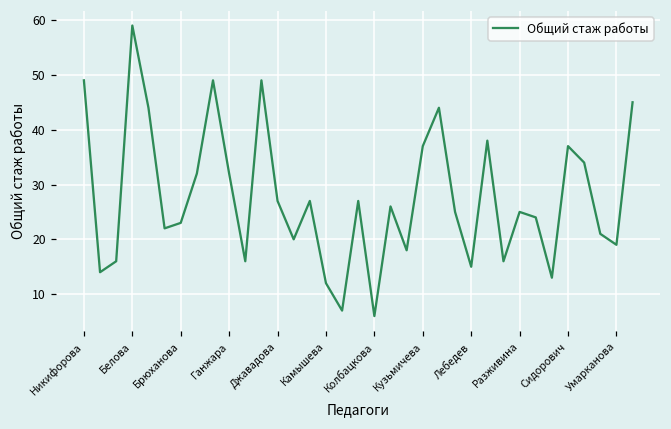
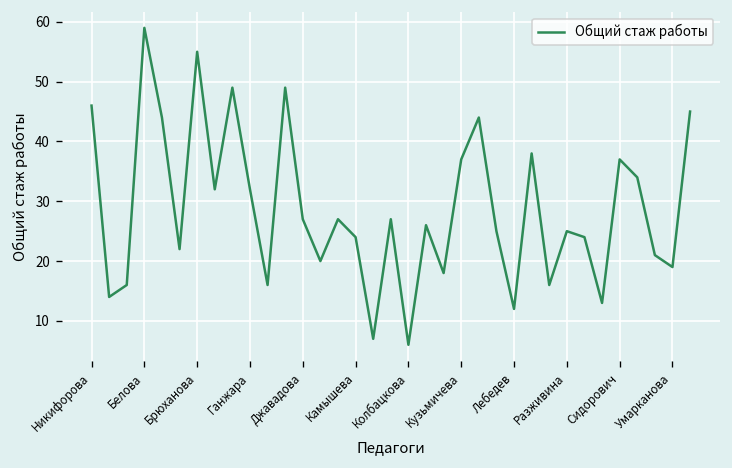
  {
-   "Никифорова": 49,
+   "Никифорова": 46,
    "Белова": 59,
-   "Брюханова": 23,
+   "Брюханова": 55,
    "Ганжара": 32,
    "Джавадова": 27,
-   "Камышева": 12,
+   "Камышева": 24,
    "Колбацкова": 6,
    "Кузьмичева": 37,
-   "Лебедев": 15,
+   "Лебедев": 12,
    "Разживина": 25,
    "Сидорович": 37,
    "Умарканова": 19
  }
